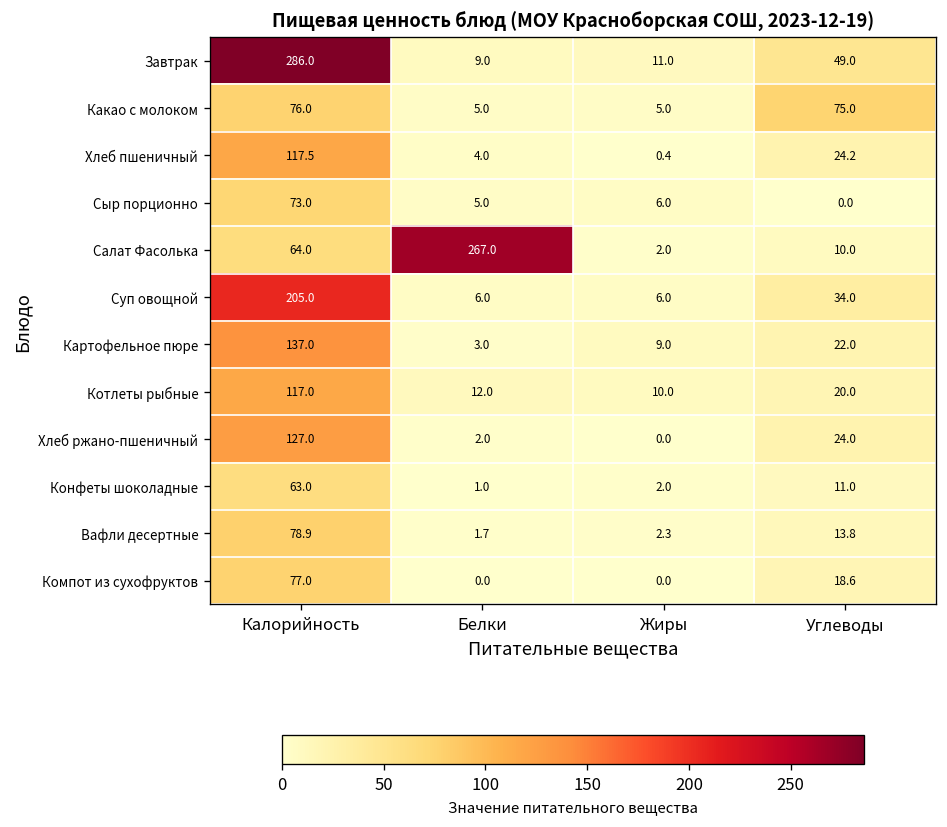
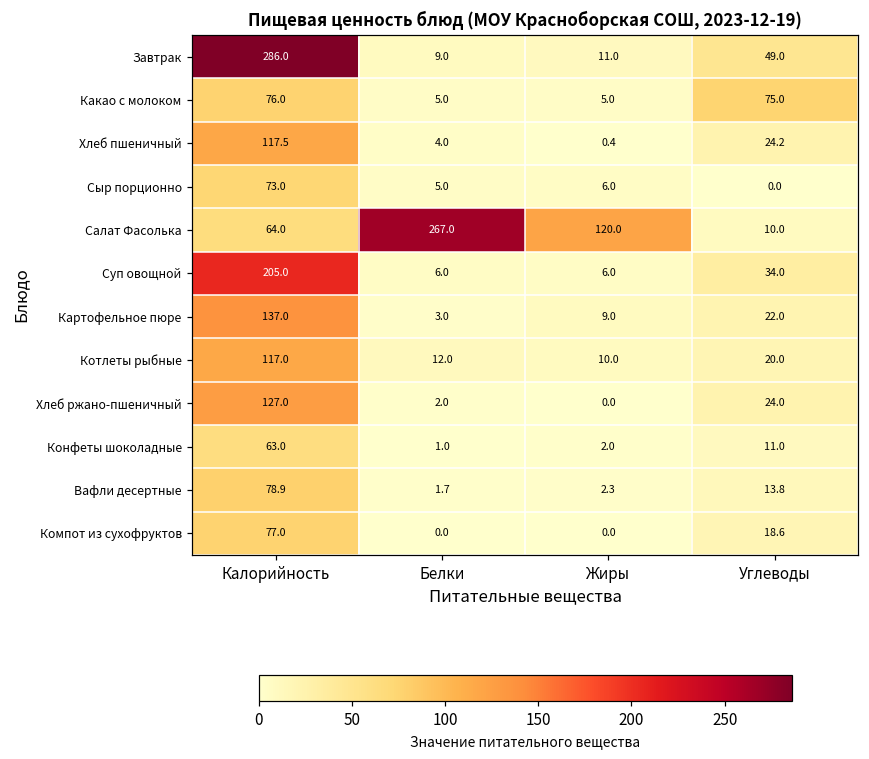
  {
    "Завтрак": {
      "Калорийность": 286.0,
      "Белки": 9.0,
      "Жиры": 11.0,
      "Углеводы": 49.0
    },
    "Какао с молоком": {
      "Калорийность": 76.0,
      "Белки": 5.0,
      "Жиры": 5.0,
      "Углеводы": 75.0
    },
    "Хлеб пшеничный": {
      "Калорийность": 117.5,
      "Белки": 4.0,
      "Жиры": 0.4,
      "Углеводы": 24.2
    },
    "Сыр порционно": {
      "Калорийность": 73.0,
      "Белки": 5.0,
      "Жиры": 6.0,
      "Углеводы": 0.0
    },
    "Салат Фасолька": {
      "Калорийность": 64.0,
      "Белки": 267.0,
-     "Жиры": 2.0,
+     "Жиры": 120.0,
      "Углеводы": 10.0
    },
    "Суп овощной": {
      "Калорийность": 205.0,
      "Белки": 6.0,
      "Жиры": 6.0,
      "Углеводы": 34.0
    },
    "Картофельное пюре": {
      "Калорийность": 137.0,
      "Белки": 3.0,
      "Жиры": 9.0,
      "Углеводы": 22.0
    },
    "Котлеты рыбные": {
      "Калорийность": 117.0,
      "Белки": 12.0,
      "Жиры": 10.0,
      "Углеводы": 20.0
    },
    "Хлеб ржано-пшеничный": {
      "Калорийность": 127.0,
      "Белки": 2.0,
      "Жиры": 0.0,
      "Углеводы": 24.0
    },
    "Конфеты шоколадные": {
      "Калорийность": 63.0,
      "Белки": 1.0,
      "Жиры": 2.0,
      "Углеводы": 11.0
    },
    "Вафли десертные": {
      "Калорийность": 78.9,
      "Белки": 1.7,
      "Жиры": 2.3,
      "Углеводы": 13.8
    },
    "Компот из сухофруктов": {
      "Калорийность": 77.0,
      "Белки": 0.0,
      "Жиры": 0.0,
      "Углеводы": 18.6
    }
  }
